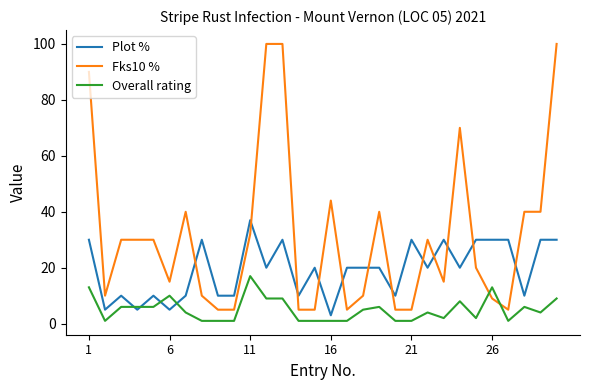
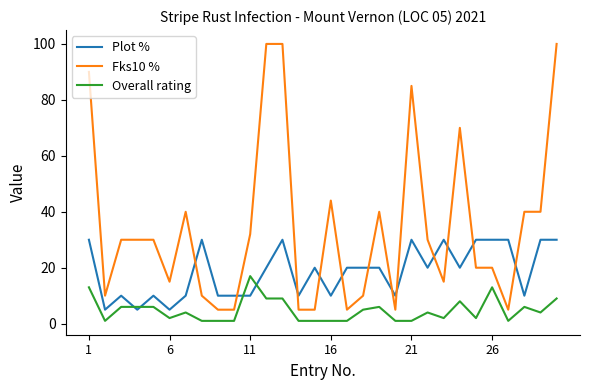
  {
    "Plot %": {
      "1": 30,
      "6": 5,
-     "11": 37,
-     "16": 3,
+     "11": 10,
+     "16": 10,
      "21": 30,
      "26": 30
    },
    "Fks10 %": {
      "6": 15,
      "11": 32,
      "16": 44,
-     "21": 5,
-     "26": 9
+     "21": 85,
+     "26": 20
    },
    "Overall rating": {
      "1": 13,
-     "6": 10,
+     "6": 2,
      "11": 17,
      "16": 1,
      "21": 1,
      "26": 13
    }
  }
